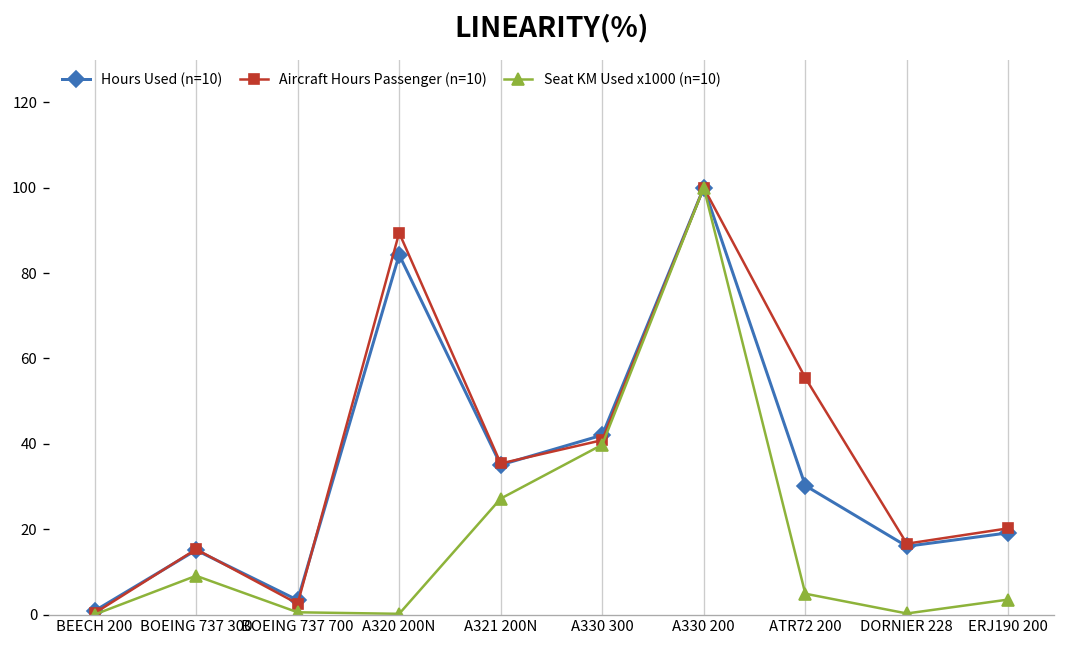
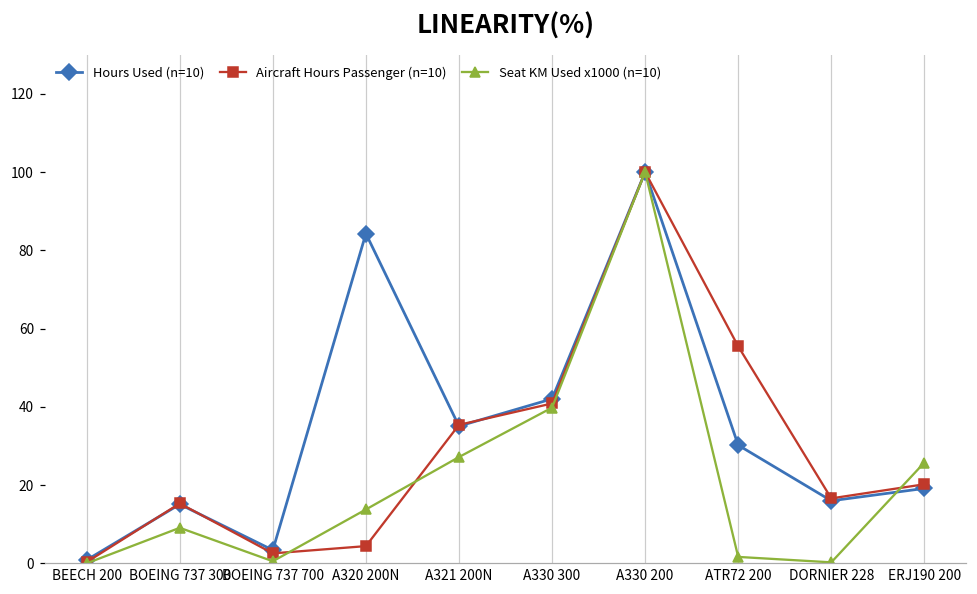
  {
    "Hours Used (n=10)": {
      "BOEING 737 700": 3,
      "A320 200N": 84,
      "A330 300": 42,
      "ATR72 200": 30,
      "ERJ190 200": 19
    },
    "Aircraft Hours Passenger (n=10)": {
      "BOEING 737 700": 3,
-     "A320 200N": 89,
+     "A320 200N": 4,
      "A330 300": 41,
      "ATR72 200": 55,
      "ERJ190 200": 20
    },
    "Seat KM Used x1000 (n=10)": {
      "BOEING 737 300": 9,
      "BOEING 737 700": 1,
-     "A320 200N": 0,
+     "A320 200N": 14,
      "A321 200N": 27,
      "A330 300": 40,
-     "ATR72 200": 5,
+     "ATR72 200": 2,
      "DORNIER 228": 0,
-     "ERJ190 200": 4
+     "ERJ190 200": 26
    }
  }
